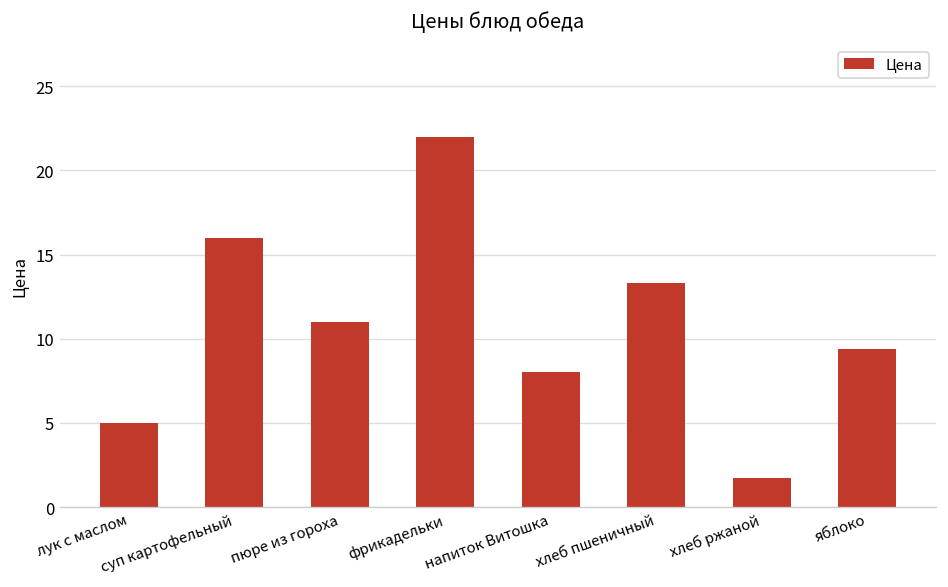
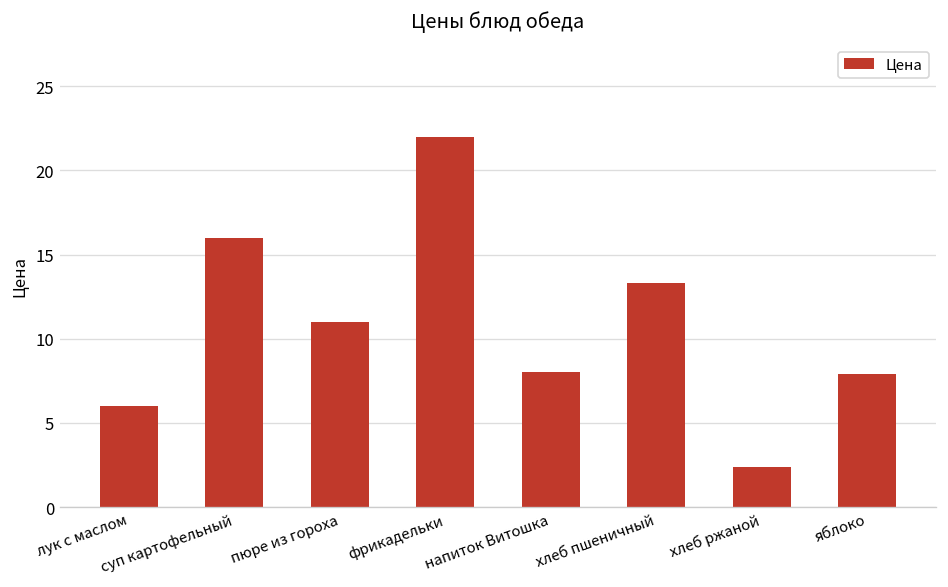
  {
-   "лук с маслом": 5,
+   "лук с маслом": 6,
    "суп картофельный": 16.0,
    "пюре из гороха": 11.0,
    "фрикадельки": 22.0,
    "напиток Витошка": 8.0,
    "хлеб пшеничный": 13.3,
-   "хлеб ржаной": 1.7,
-   "яблоко": 9.4
+   "хлеб ржаной": 2.4,
+   "яблоко": 7.9
  }
